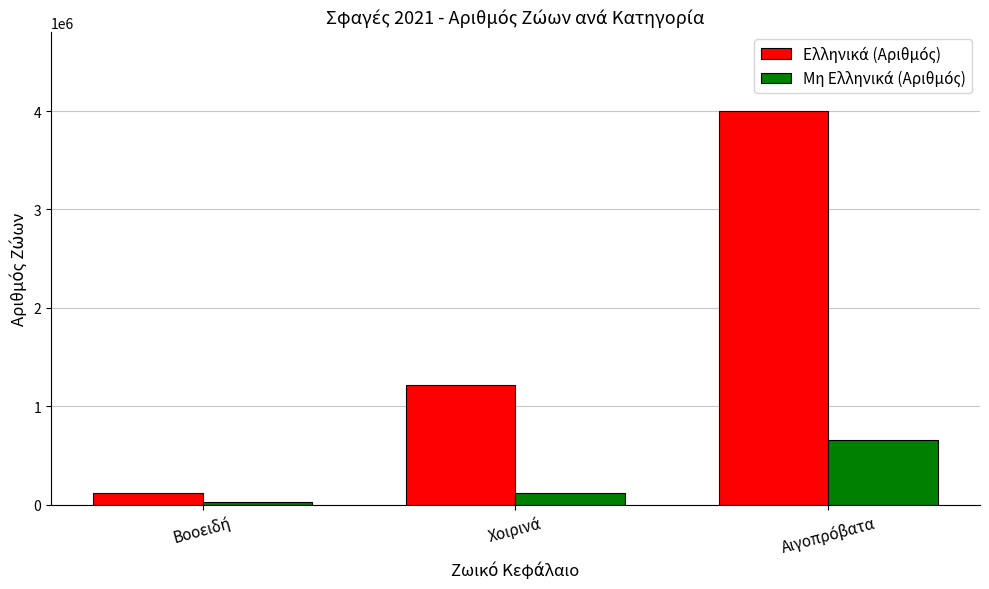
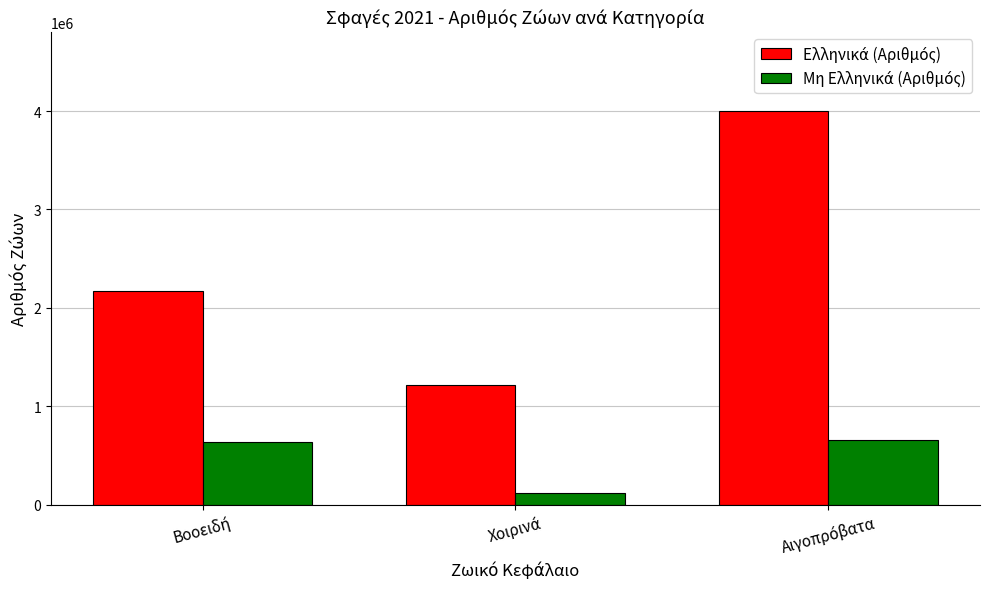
  {
    "Ελληνικά (Αριθμός)": {
-     "Βοοειδή": 100000,
+     "Βοοειδή": 2200000,
      "Χοιρινά": 1200000,
      "Αιγοπρόβατα": 4000000
    },
    "Μη Ελληνικά (Αριθμός)": {
-     "Βοοειδή": 0,
+     "Βοοειδή": 600000,
      "Χοιρινά": 100000,
      "Αιγοπρόβατα": 700000
    }
  }
